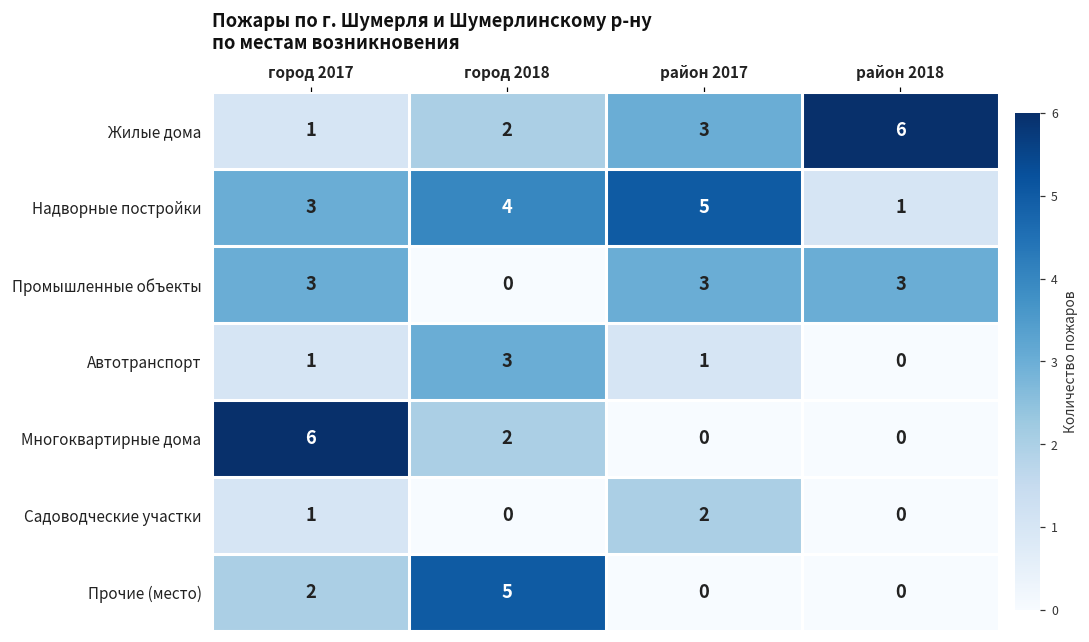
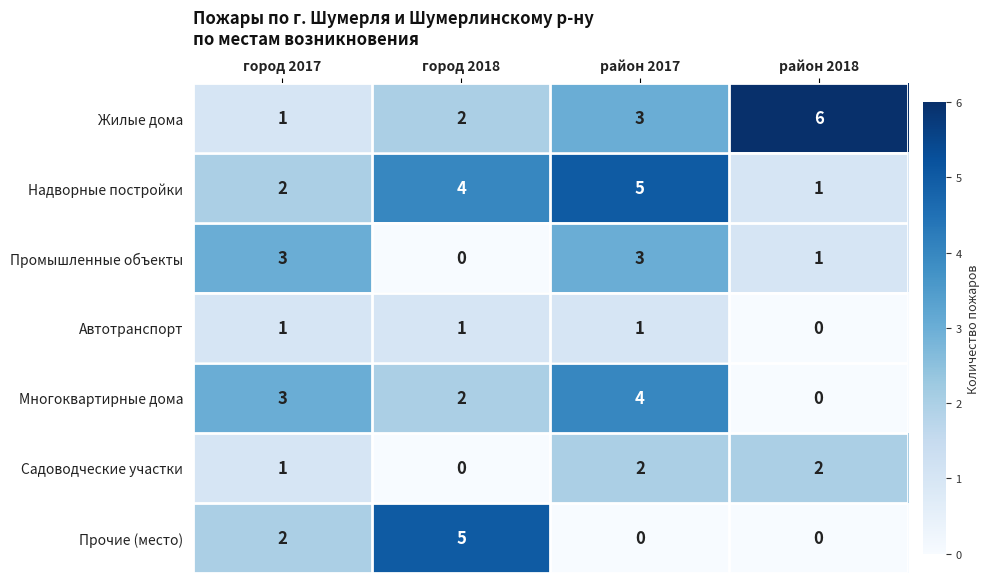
  {
    "Жилые дома": {
      "город 2017": 1,
      "город 2018": 2,
      "район 2017": 3,
      "район 2018": 6
    },
    "Надворные постройки": {
-     "город 2017": 3,
+     "город 2017": 2,
      "город 2018": 4,
      "район 2017": 5,
      "район 2018": 1
    },
    "Промышленные объекты": {
      "город 2017": 3,
      "город 2018": 0,
      "район 2017": 3,
-     "район 2018": 3
+     "район 2018": 1
    },
    "Автотранспорт": {
      "город 2017": 1,
-     "город 2018": 3,
+     "город 2018": 1,
      "район 2017": 1,
      "район 2018": 0
    },
    "Многоквартирные дома": {
-     "город 2017": 6,
+     "город 2017": 3,
      "город 2018": 2,
-     "район 2017": 0,
+     "район 2017": 4,
      "район 2018": 0
    },
    "Садоводческие участки": {
      "город 2017": 1,
      "город 2018": 0,
      "район 2017": 2,
-     "район 2018": 0
+     "район 2018": 2
    },
    "Прочие (место)": {
      "город 2017": 2,
      "город 2018": 5,
      "район 2017": 0,
      "район 2018": 0
    }
  }
